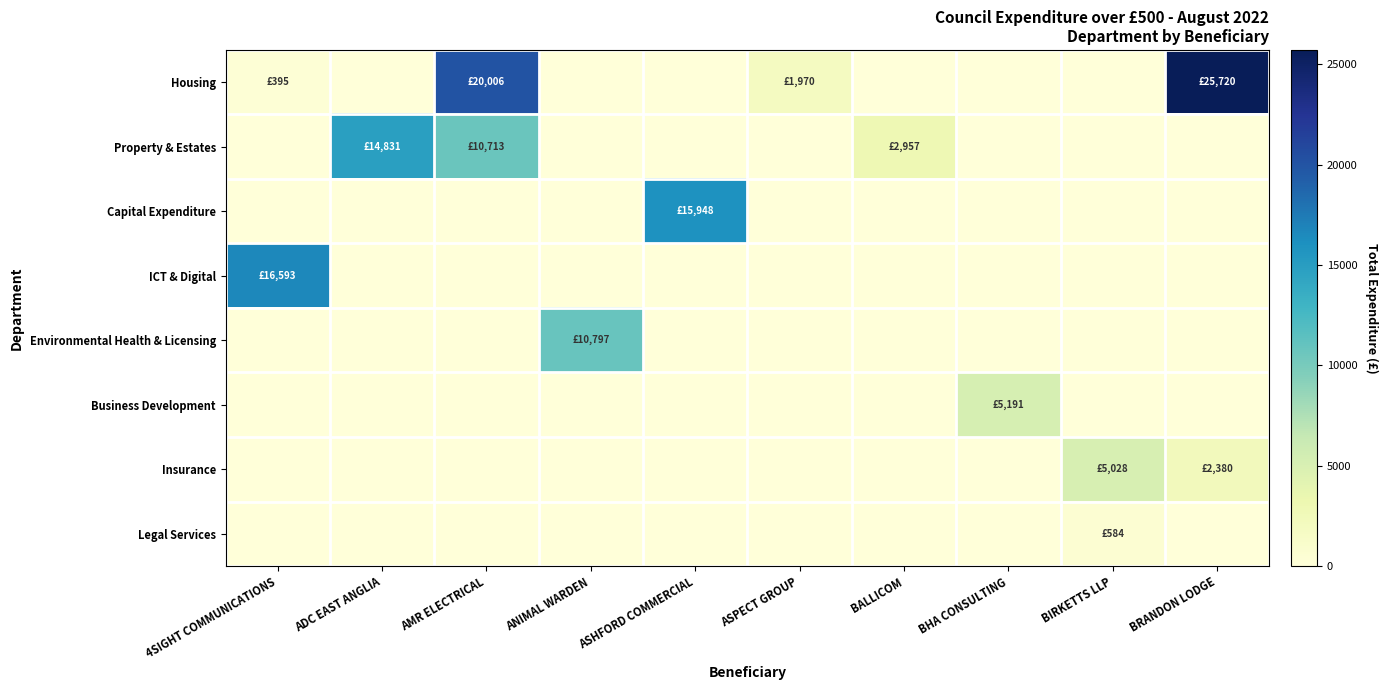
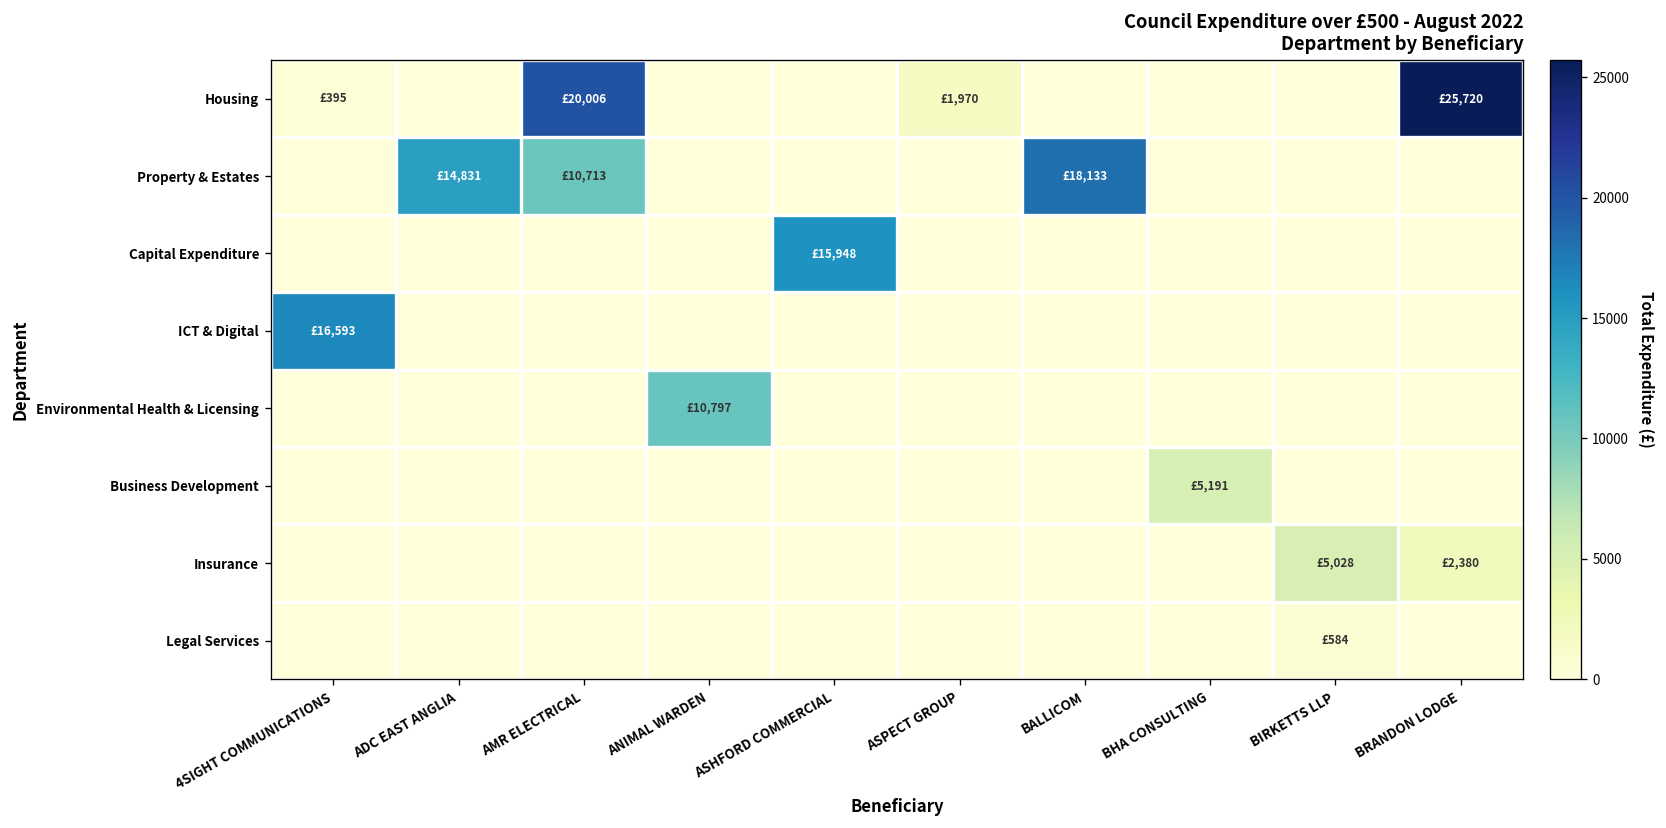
  {
    "Housing": {
      "4SIGHT COMMUNICATIONS": "£395",
      "AMR ELECTRICAL": "£20,006",
      "ASPECT GROUP": "£1,970",
      "BRANDON LODGE": "£25,720"
    },
    "Property & Estates": {
      "ADC EAST ANGLIA": "£14,831",
      "AMR ELECTRICAL": "£10,713",
-     "BALLICOM": "£2,957"
+     "BALLICOM": "£18,133"
    },
    "Capital Expenditure": {
      "ASHFORD COMMERCIAL": "£15,948"
    },
    "ICT & Digital": {
      "4SIGHT COMMUNICATIONS": "£16,593"
    },
    "Environmental Health & Licensing": {
      "ANIMAL WARDEN": "£10,797"
    },
    "Business Development": {
      "BHA CONSULTING": "£5,191"
    },
    "Insurance": {
      "BIRKETTS LLP": "£5,028",
      "BRANDON LODGE": "£2,380"
    },
    "Legal Services": {
      "BIRKETTS LLP": "£584"
    }
  }
